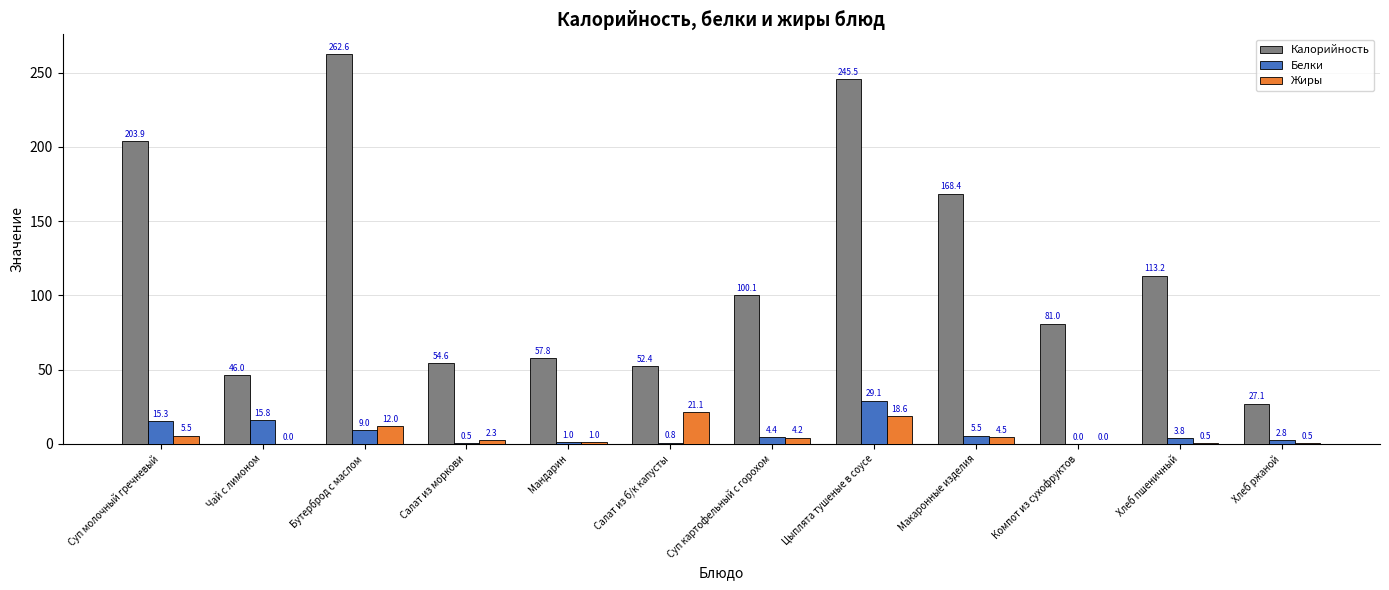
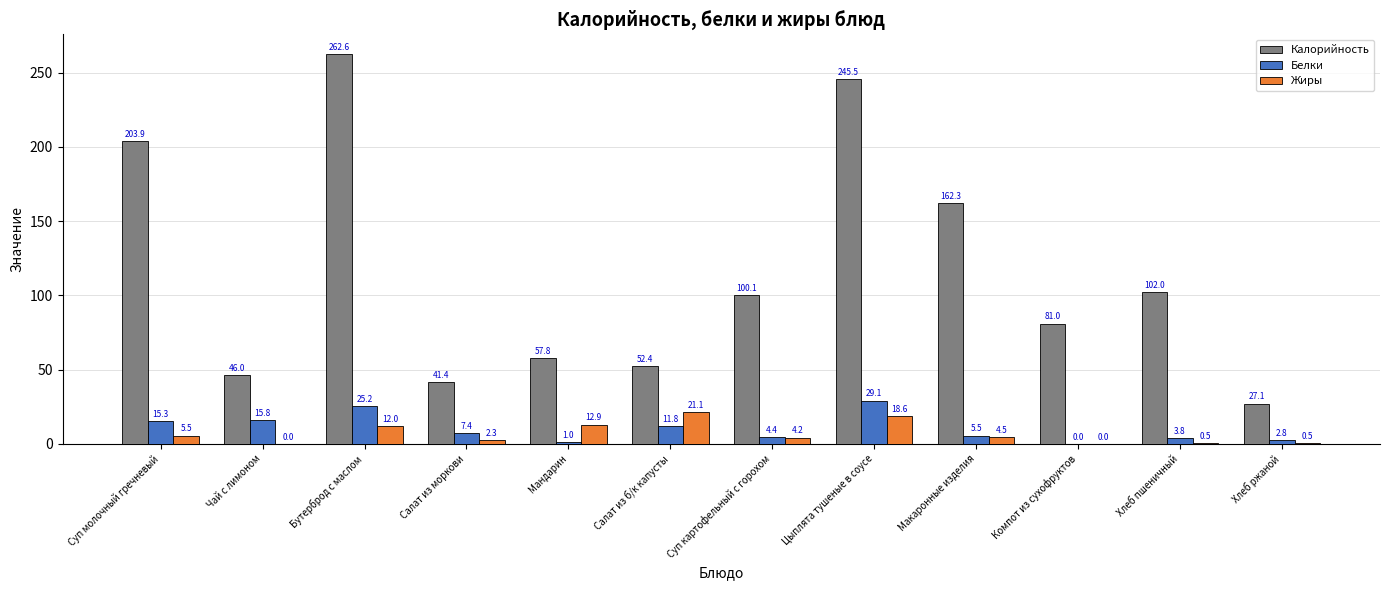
  {
    "Калорийность": {
      "Суп молочный гречневый": 203.9,
      "Чай с лимоном": 46.0,
      "Бутерброд с маслом": 262.6,
-     "Салат из моркови": 54.6,
+     "Салат из моркови": 41.4,
      "Мандарин": 57.8,
      "Салат из б/к капусты": 52.4,
      "Суп картофельный с горохом": 100.1,
      "Цыплята тушеные в соусе": 245.5,
-     "Макаронные изделия": 168.4,
+     "Макаронные изделия": 162.3,
      "Компот из сухофруктов": 81.0,
-     "Хлеб пшеничный": 113.2,
+     "Хлеб пшеничный": 102.0,
      "Хлеб ржаной": 27.1
    },
    "Белки": {
      "Суп молочный гречневый": 15.3,
      "Чай с лимоном": 15.8,
-     "Бутерброд с маслом": 9.0,
-     "Салат из моркови": 0.5,
+     "Бутерброд с маслом": 25.2,
+     "Салат из моркови": 7.4,
      "Мандарин": 1.0,
-     "Салат из б/к капусты": 0.8,
+     "Салат из б/к капусты": 11.8,
      "Суп картофельный с горохом": 4.4,
      "Цыплята тушеные в соусе": 29.1,
      "Макаронные изделия": 5.5,
      "Компот из сухофруктов": 0.0,
      "Хлеб пшеничный": 3.8,
      "Хлеб ржаной": 2.8
    },
    "Жиры": {
      "Суп молочный гречневый": 5.5,
      "Чай с лимоном": 0.0,
      "Бутерброд с маслом": 12.0,
      "Салат из моркови": 2.3,
-     "Мандарин": 1.0,
+     "Мандарин": 12.9,
      "Салат из б/к капусты": 21.1,
      "Суп картофельный с горохом": 4.2,
      "Цыплята тушеные в соусе": 18.6,
      "Макаронные изделия": 4.5,
      "Компот из сухофруктов": 0.0,
      "Хлеб пшеничный": 0.5,
      "Хлеб ржаной": 0.5
    }
  }
